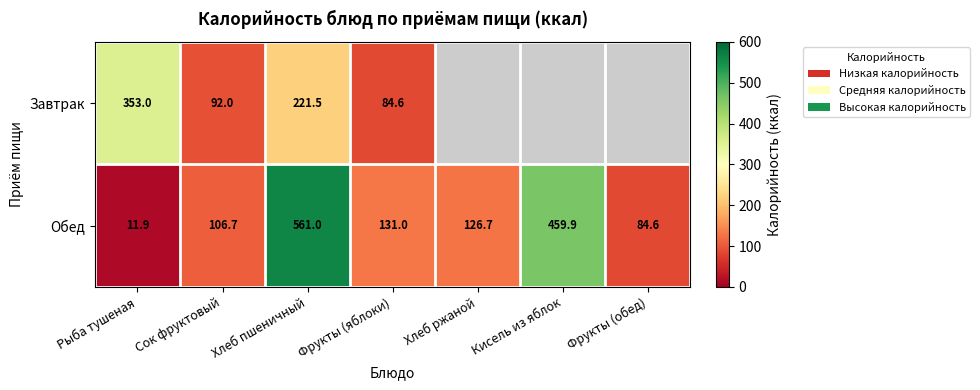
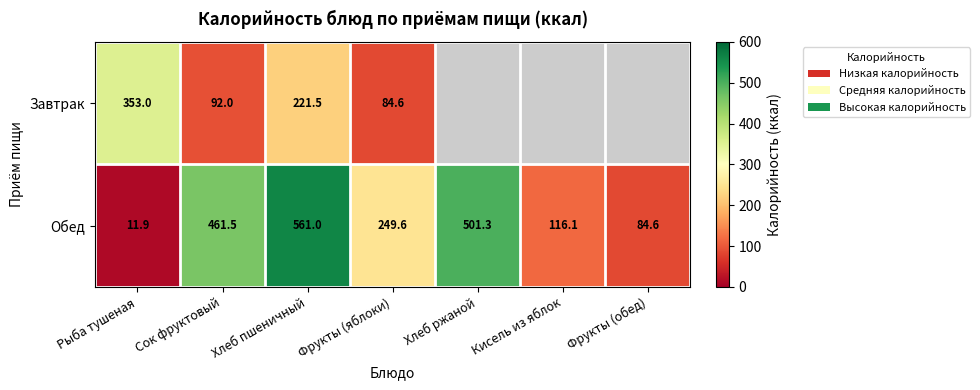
  {
    "Завтрак": {
      "Рыба тушеная": 353.0,
      "Сок фруктовый": 92.0,
      "Хлеб пшеничный": 221.5,
      "Фрукты (яблоки)": 84.6
    },
    "Обед": {
      "Рыба тушеная": 11.9,
-     "Сок фруктовый": 106.7,
+     "Сок фруктовый": 461.5,
      "Хлеб пшеничный": 561.0,
-     "Фрукты (яблоки)": 131.0,
-     "Хлеб ржаной": 126.7,
-     "Кисель из яблок": 459.9,
+     "Фрукты (яблоки)": 249.6,
+     "Хлеб ржаной": 501.3,
+     "Кисель из яблок": 116.1,
      "Фрукты (обед)": 84.6
    }
  }
